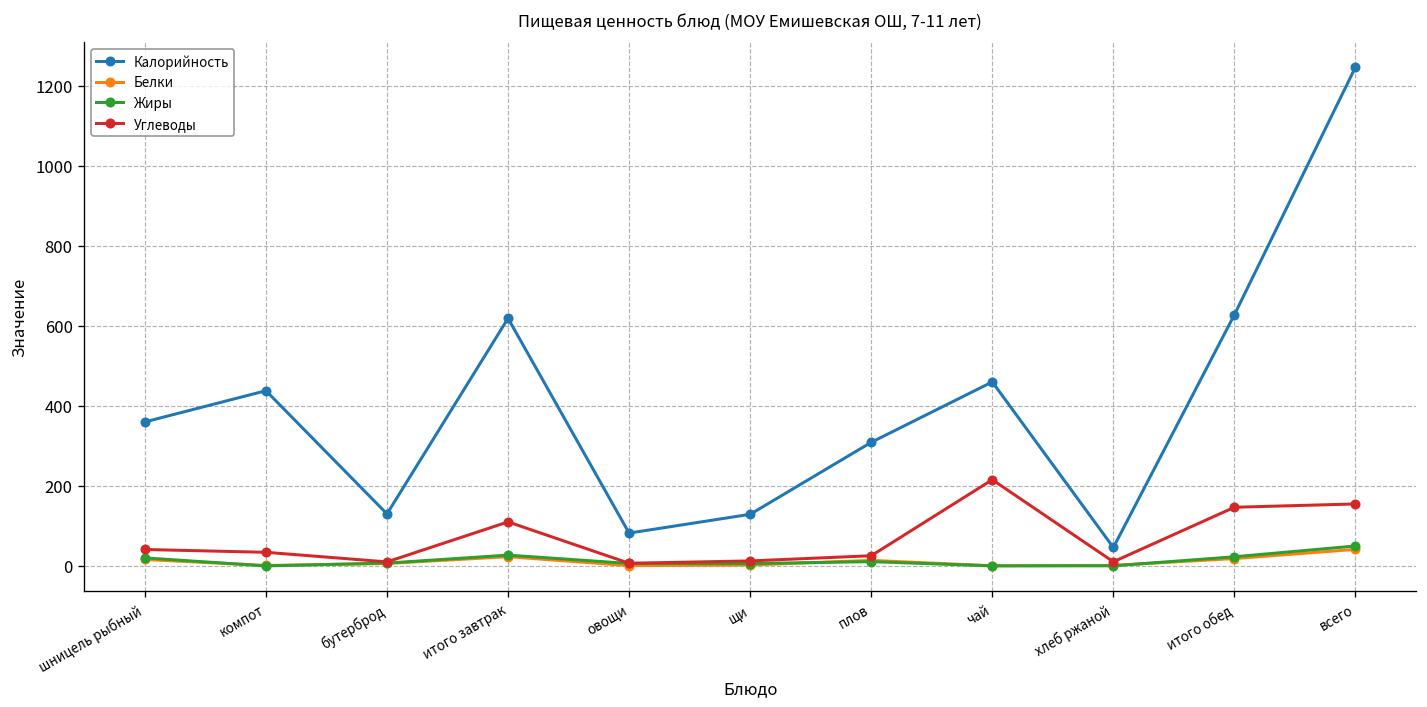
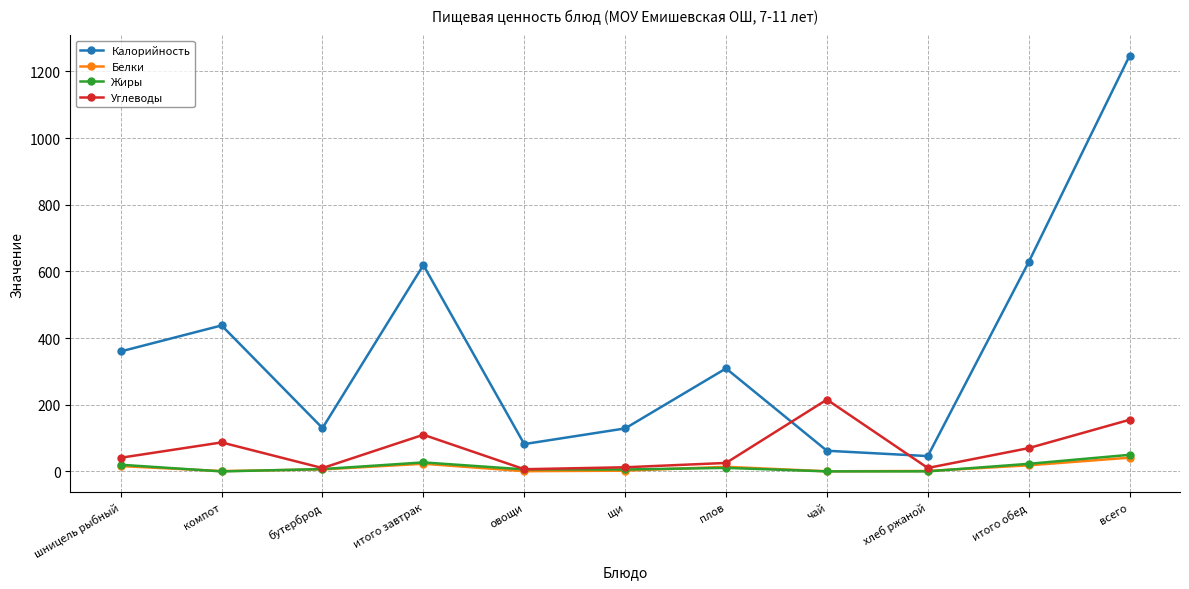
  {
    "Калорийность": {
      "шницель рыбный": 360,
      "компот": 440,
      "бутерброд": 130,
      "итого завтрак": 620,
      "овощи": 80,
      "щи": 130,
      "плов": 310,
-     "чай": 460,
+     "чай": 60,
      "хлеб ржаной": 50,
      "итого обед": 630,
      "всего": 1250
    },
    "Белки": {
      "всего": 40
    },
    "Жиры": {
      "всего": 50
    },
    "Углеводы": {
      "шницель рыбный": 40,
-     "компот": 30,
+     "компот": 90,
      "итого завтрак": 110,
      "плов": 30,
      "чай": 220,
      "хлеб ржаной": 10,
-     "итого обед": 150,
+     "итого обед": 70,
      "всего": 150
    }
  }
